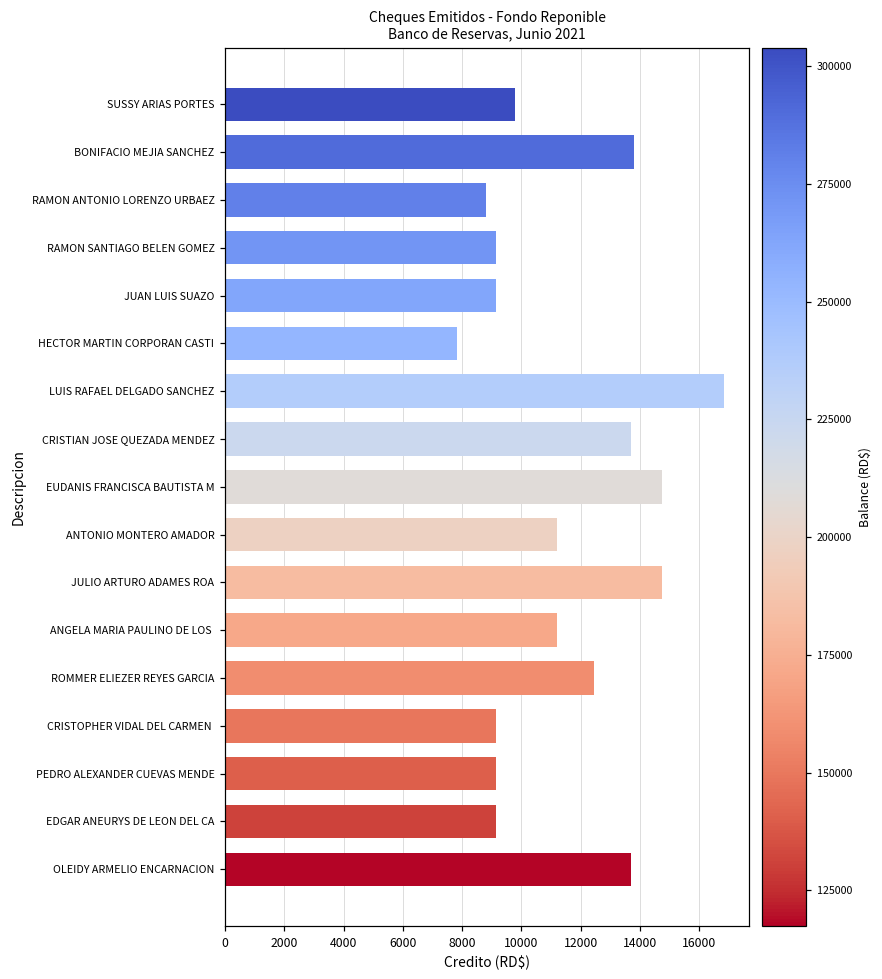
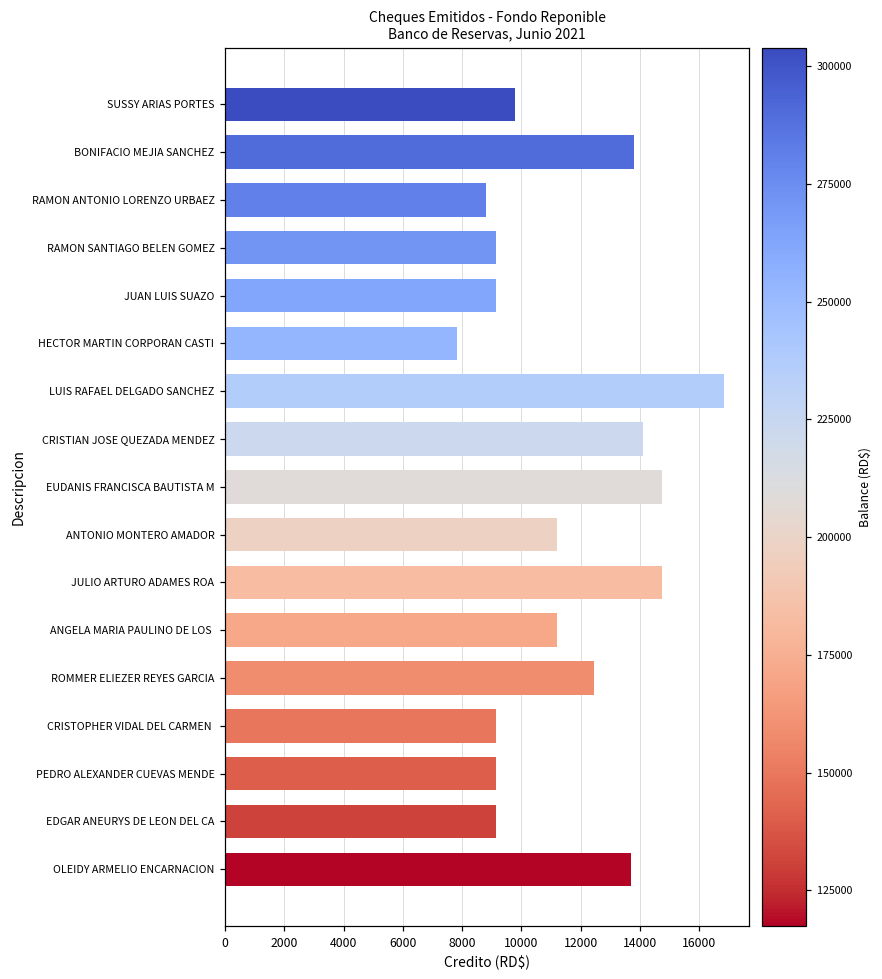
  {
    "SUSSY ARIAS PORTES": 9800,
    "BONIFACIO MEJIA SANCHEZ": 13800,
    "RAMON ANTONIO LORENZO URBAEZ": 8800,
    "RAMON SANTIAGO BELEN GOMEZ": 9200,
    "JUAN LUIS SUAZO": 9200,
    "HECTOR MARTIN CORPORAN CASTI": 7800,
    "LUIS RAFAEL DELGADO SANCHEZ": 16900,
-   "CRISTIAN JOSE QUEZADA MENDEZ": 13700,
+   "CRISTIAN JOSE QUEZADA MENDEZ": 14100,
    "EUDANIS FRANCISCA BAUTISTA M": 14800,
    "ANTONIO MONTERO AMADOR": 11200,
    "JULIO ARTURO ADAMES ROA": 14800,
    "ANGELA MARIA PAULINO DE LOS": 11200,
    "ROMMER ELIEZER REYES GARCIA": 12500,
    "CRISTOPHER VIDAL DEL CARMEN": 9200,
    "PEDRO ALEXANDER CUEVAS MENDE": 9200,
    "EDGAR ANEURYS DE LEON DEL CA": 9200,
    "OLEIDY ARMELIO ENCARNACION": 13700
  }
